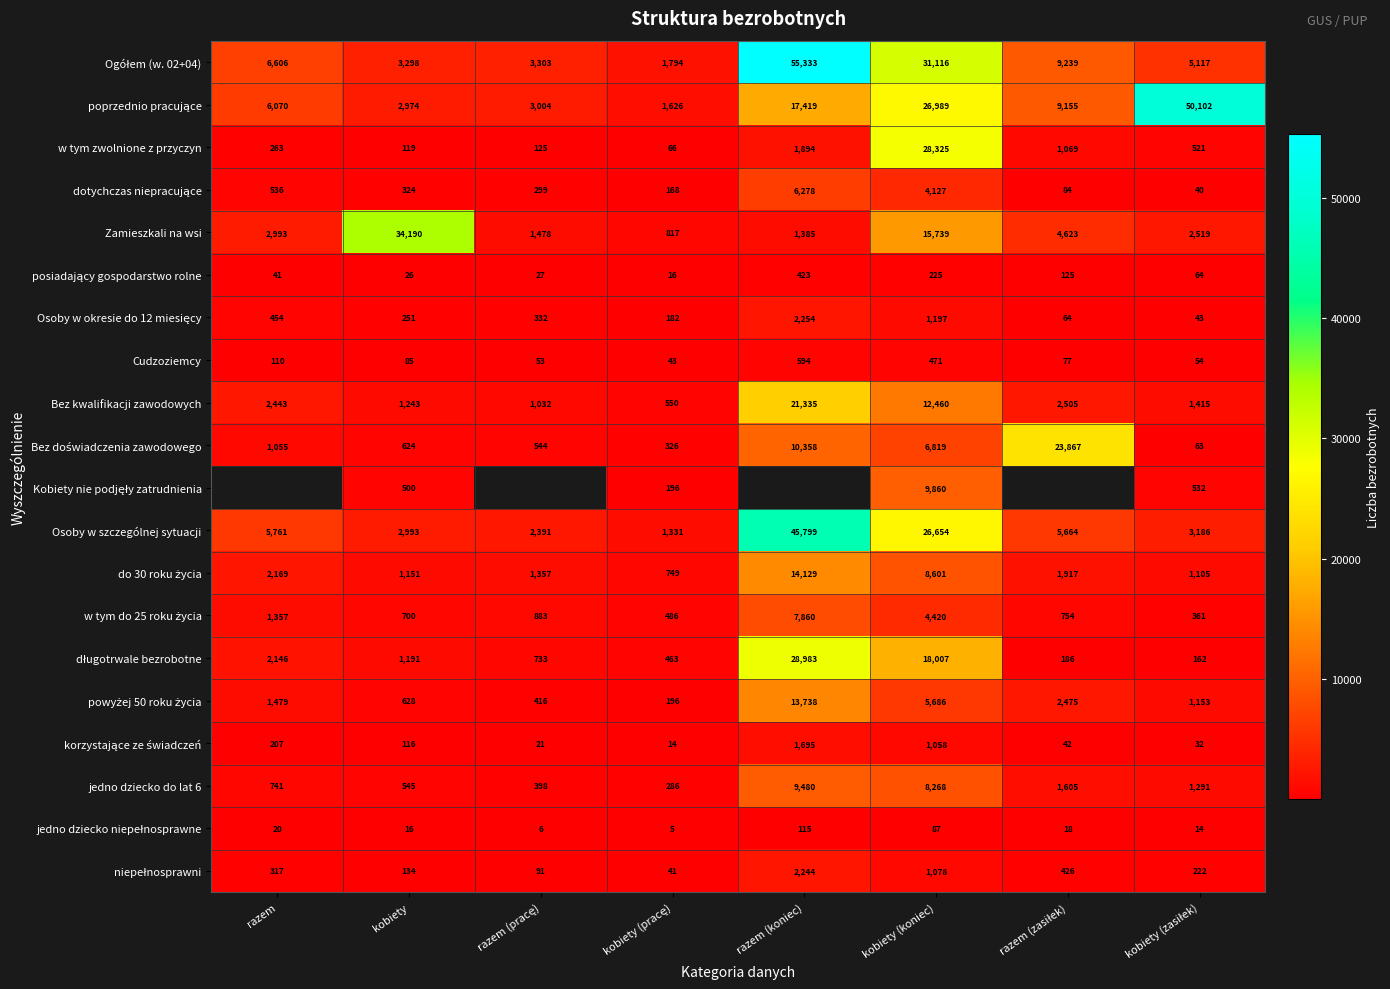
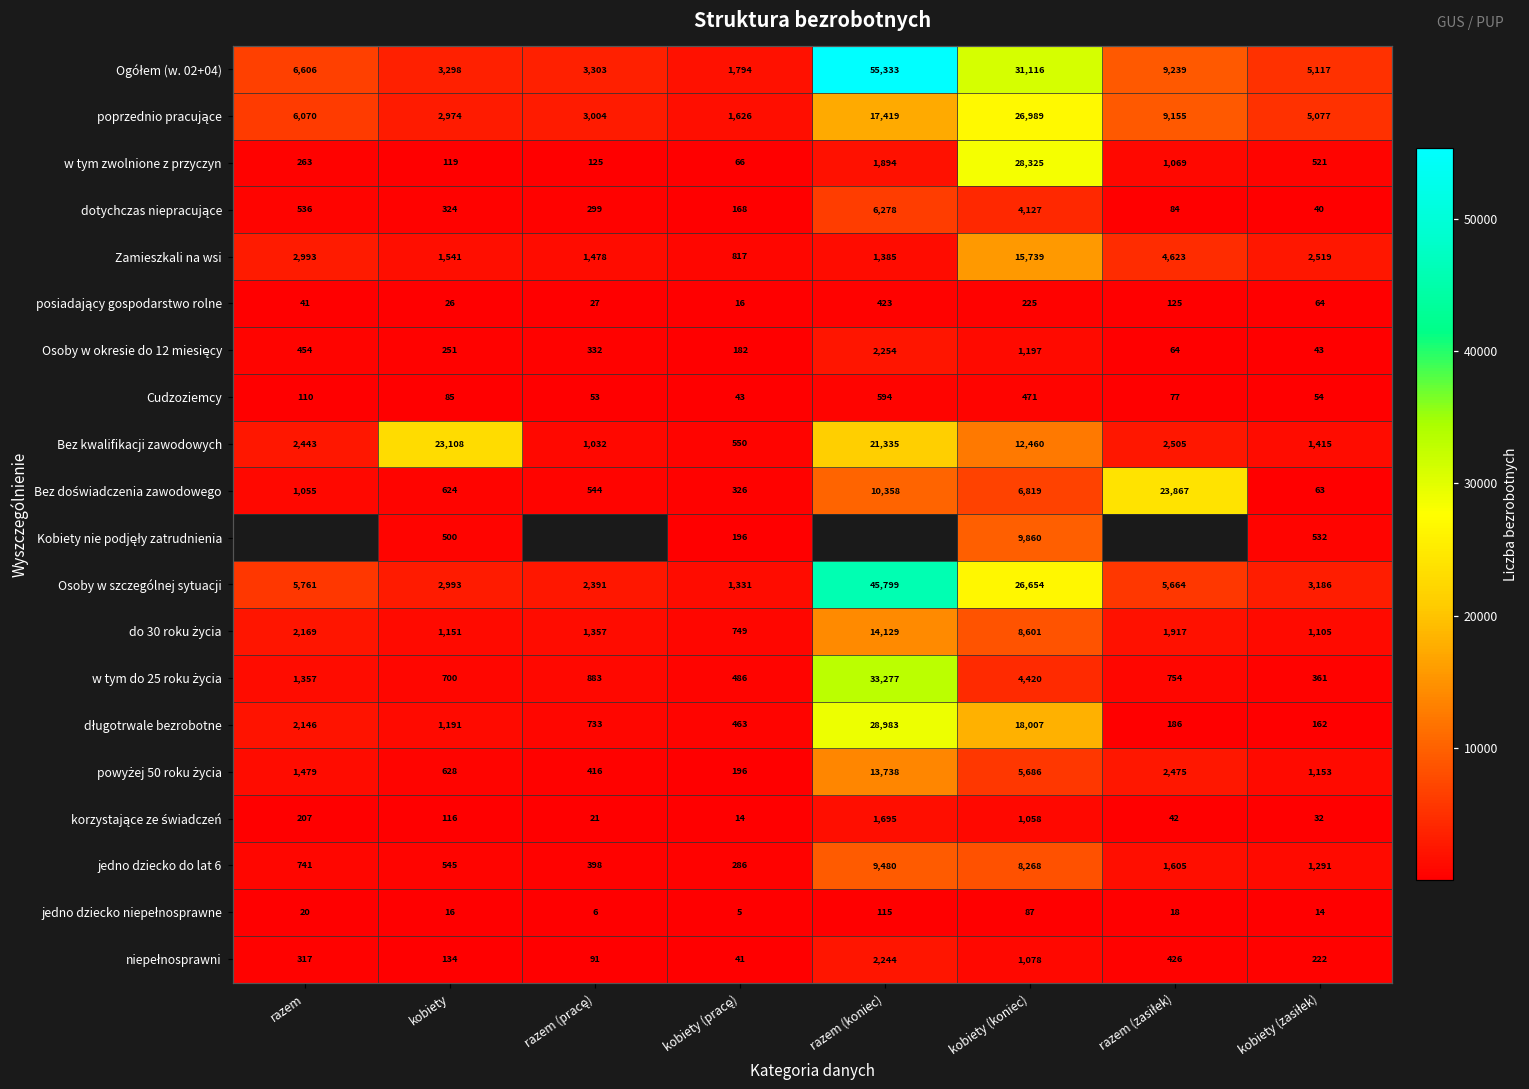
  {
    "Ogółem (w. 02+04)": {
      "razem": "6,606",
      "kobiety": "3,298",
      "razem (pracę)": "3,303",
      "kobiety (pracę)": "1,794",
      "razem (koniec)": "55,333",
      "kobiety (koniec)": "31,116",
      "razem (zasiłek)": "9,239",
      "kobiety (zasiłek)": "5,117"
    },
    "poprzednio pracujące": {
      "razem": "6,070",
      "kobiety": "2,974",
      "razem (pracę)": "3,004",
      "kobiety (pracę)": "1,626",
      "razem (koniec)": "17,419",
      "kobiety (koniec)": "26,989",
      "razem (zasiłek)": "9,155",
-     "kobiety (zasiłek)": "50,102"
+     "kobiety (zasiłek)": "5,077"
    },
    "w tym zwolnione z przyczyn": {
      "razem": "263",
      "kobiety": "119",
      "razem (pracę)": "125",
      "kobiety (pracę)": "66",
      "razem (koniec)": "1,894",
      "kobiety (koniec)": "28,325",
      "razem (zasiłek)": "1,069",
      "kobiety (zasiłek)": "521"
    },
    "dotychczas niepracujące": {
      "razem": "536",
      "kobiety": "324",
      "razem (pracę)": "299",
      "kobiety (pracę)": "168",
      "razem (koniec)": "6,278",
      "kobiety (koniec)": "4,127",
      "razem (zasiłek)": "84",
      "kobiety (zasiłek)": "40"
    },
    "Zamieszkali na wsi": {
      "razem": "2,993",
-     "kobiety": "34,190",
+     "kobiety": "1,541",
      "razem (pracę)": "1,478",
      "kobiety (pracę)": "817",
      "razem (koniec)": "1,385",
      "kobiety (koniec)": "15,739",
      "razem (zasiłek)": "4,623",
      "kobiety (zasiłek)": "2,519"
    },
    "posiadający gospodarstwo rolne": {
      "razem": "41",
      "kobiety": "26",
      "razem (pracę)": "27",
      "kobiety (pracę)": "16",
      "razem (koniec)": "423",
      "kobiety (koniec)": "225",
      "razem (zasiłek)": "125",
      "kobiety (zasiłek)": "64"
    },
    "Osoby w okresie do 12 miesięcy": {
      "razem": "454",
      "kobiety": "251",
      "razem (pracę)": "332",
      "kobiety (pracę)": "182",
      "razem (koniec)": "2,254",
      "kobiety (koniec)": "1,197",
      "razem (zasiłek)": "64",
      "kobiety (zasiłek)": "43"
    },
    "Cudzoziemcy": {
      "razem": "110",
      "kobiety": "85",
      "razem (pracę)": "53",
      "kobiety (pracę)": "43",
      "razem (koniec)": "594",
      "kobiety (koniec)": "471",
      "razem (zasiłek)": "77",
      "kobiety (zasiłek)": "54"
    },
    "Bez kwalifikacji zawodowych": {
      "razem": "2,443",
-     "kobiety": "1,243",
+     "kobiety": "23,108",
      "razem (pracę)": "1,032",
      "kobiety (pracę)": "550",
      "razem (koniec)": "21,335",
      "kobiety (koniec)": "12,460",
      "razem (zasiłek)": "2,505",
      "kobiety (zasiłek)": "1,415"
    },
    "Bez doświadczenia zawodowego": {
      "razem": "1,055",
      "kobiety": "624",
      "razem (pracę)": "544",
      "kobiety (pracę)": "326",
      "razem (koniec)": "10,358",
      "kobiety (koniec)": "6,819",
      "razem (zasiłek)": "23,867",
      "kobiety (zasiłek)": "63"
    },
    "Kobiety nie podjęły zatrudnienia": {
      "kobiety": "500",
      "kobiety (pracę)": "196",
      "kobiety (koniec)": "9,860",
      "kobiety (zasiłek)": "532"
    },
    "Osoby w szczególnej sytuacji": {
      "razem": "5,761",
      "kobiety": "2,993",
      "razem (pracę)": "2,391",
      "kobiety (pracę)": "1,331",
      "razem (koniec)": "45,799",
      "kobiety (koniec)": "26,654",
      "razem (zasiłek)": "5,664",
      "kobiety (zasiłek)": "3,186"
    },
    "do 30 roku życia": {
      "razem": "2,169",
      "kobiety": "1,151",
      "razem (pracę)": "1,357",
      "kobiety (pracę)": "749",
      "razem (koniec)": "14,129",
      "kobiety (koniec)": "8,601",
      "razem (zasiłek)": "1,917",
      "kobiety (zasiłek)": "1,105"
    },
    "w tym do 25 roku życia": {
      "razem": "1,357",
      "kobiety": "700",
      "razem (pracę)": "883",
      "kobiety (pracę)": "486",
-     "razem (koniec)": "7,860",
+     "razem (koniec)": "33,277",
      "kobiety (koniec)": "4,420",
      "razem (zasiłek)": "754",
      "kobiety (zasiłek)": "361"
    },
    "długotrwale bezrobotne": {
      "razem": "2,146",
      "kobiety": "1,191",
      "razem (pracę)": "733",
      "kobiety (pracę)": "463",
      "razem (koniec)": "28,983",
      "kobiety (koniec)": "18,007",
      "razem (zasiłek)": "186",
      "kobiety (zasiłek)": "162"
    },
    "powyżej 50 roku życia": {
      "razem": "1,479",
      "kobiety": "628",
      "razem (pracę)": "416",
      "kobiety (pracę)": "196",
      "razem (koniec)": "13,738",
      "kobiety (koniec)": "5,686",
      "razem (zasiłek)": "2,475",
      "kobiety (zasiłek)": "1,153"
    },
    "korzystające ze świadczeń": {
      "razem": "207",
      "kobiety": "116",
      "razem (pracę)": "21",
      "kobiety (pracę)": "14",
      "razem (koniec)": "1,695",
      "kobiety (koniec)": "1,058",
      "razem (zasiłek)": "42",
      "kobiety (zasiłek)": "32"
    },
    "jedno dziecko do lat 6": {
      "razem": "741",
      "kobiety": "545",
      "razem (pracę)": "398",
      "kobiety (pracę)": "286",
      "razem (koniec)": "9,480",
      "kobiety (koniec)": "8,268",
      "razem (zasiłek)": "1,605",
      "kobiety (zasiłek)": "1,291"
    },
    "jedno dziecko niepełnosprawne": {
      "razem": "20",
      "kobiety": "16",
      "razem (pracę)": "6",
      "kobiety (pracę)": "5",
      "razem (koniec)": "115",
      "kobiety (koniec)": "87",
      "razem (zasiłek)": "18",
      "kobiety (zasiłek)": "14"
    },
    "niepełnosprawni": {
      "razem": "317",
      "kobiety": "134",
      "razem (pracę)": "91",
      "kobiety (pracę)": "41",
      "razem (koniec)": "2,244",
      "kobiety (koniec)": "1,078",
      "razem (zasiłek)": "426",
      "kobiety (zasiłek)": "222"
    }
  }
